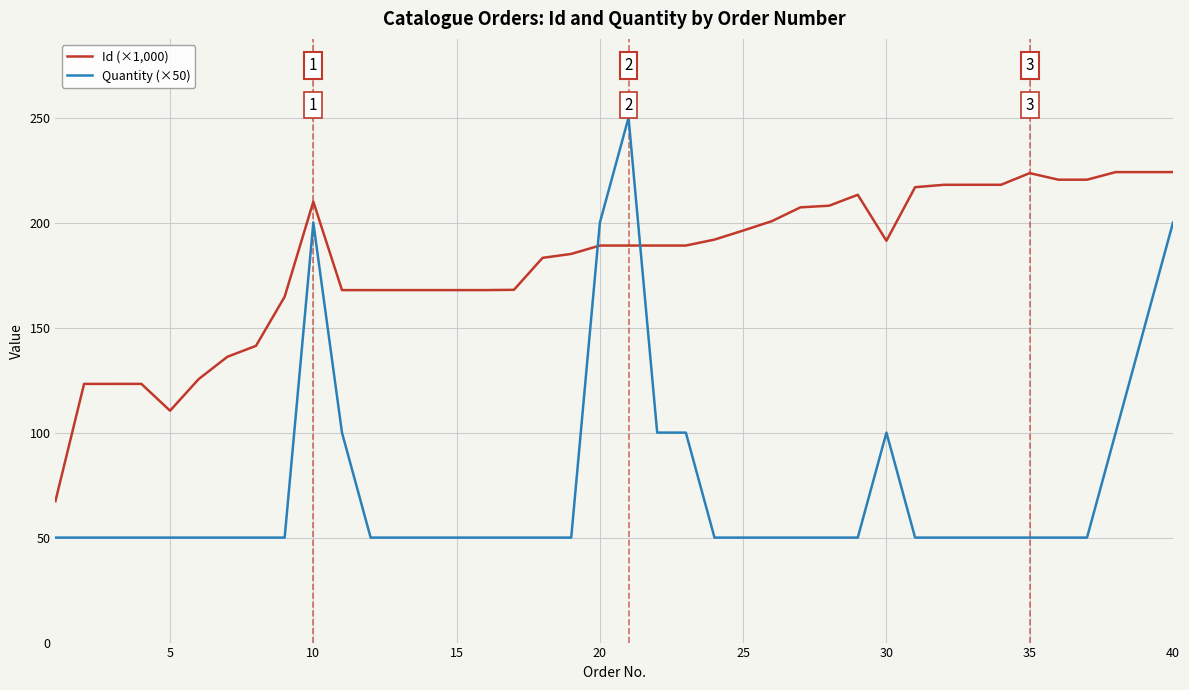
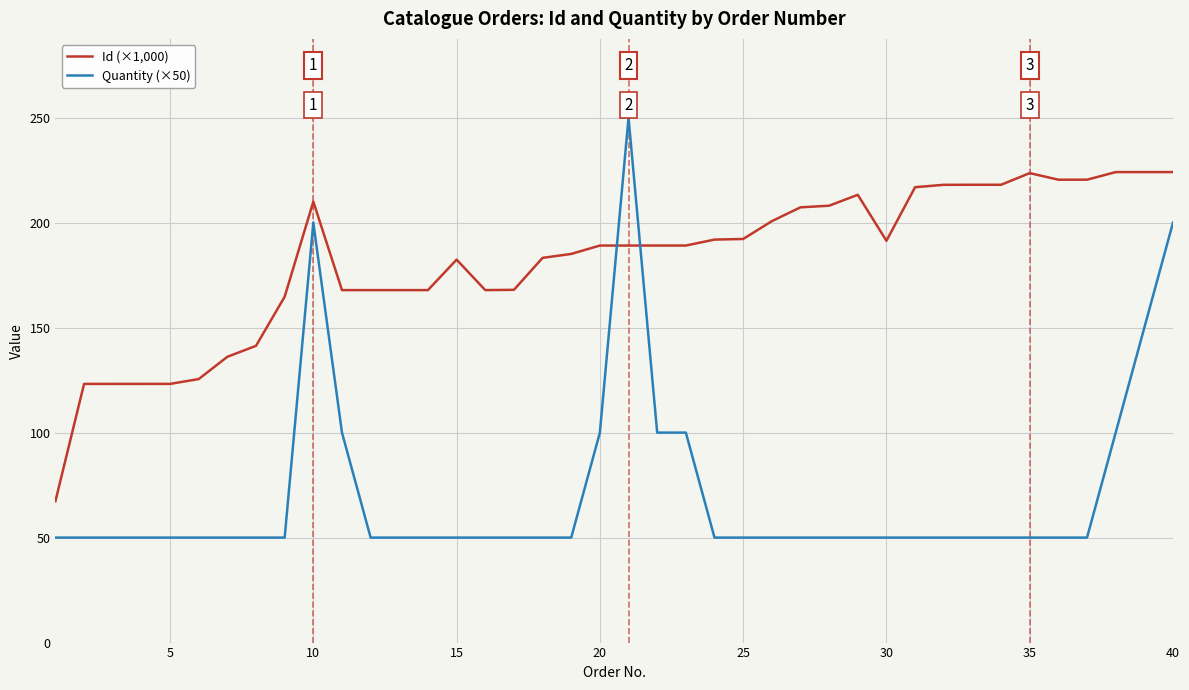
  {
    "Id (×1,000)": {
-     "5": 110,
+     "5": 123,
      "10": 210,
-     "15": 168,
+     "15": 182,
      "20": 189,
-     "25": 196,
+     "25": 192,
      "30": 191,
      "35": 224,
      "40": 224
    },
    "Quantity (×50)": {
      "5": 50,
      "10": 200,
      "15": 50,
-     "20": 200,
+     "20": 100,
      "25": 50,
-     "30": 100,
+     "30": 50,
      "35": 50,
      "40": 200
    }
  }
